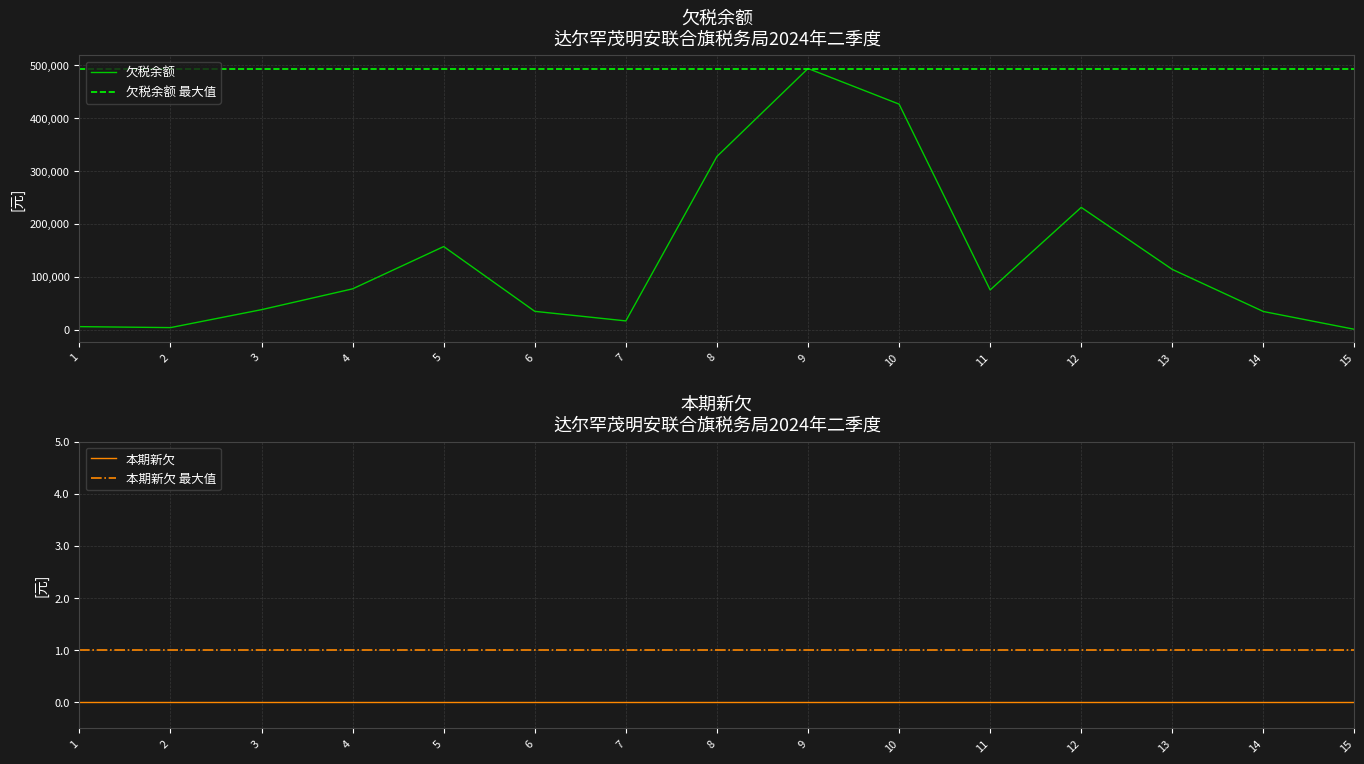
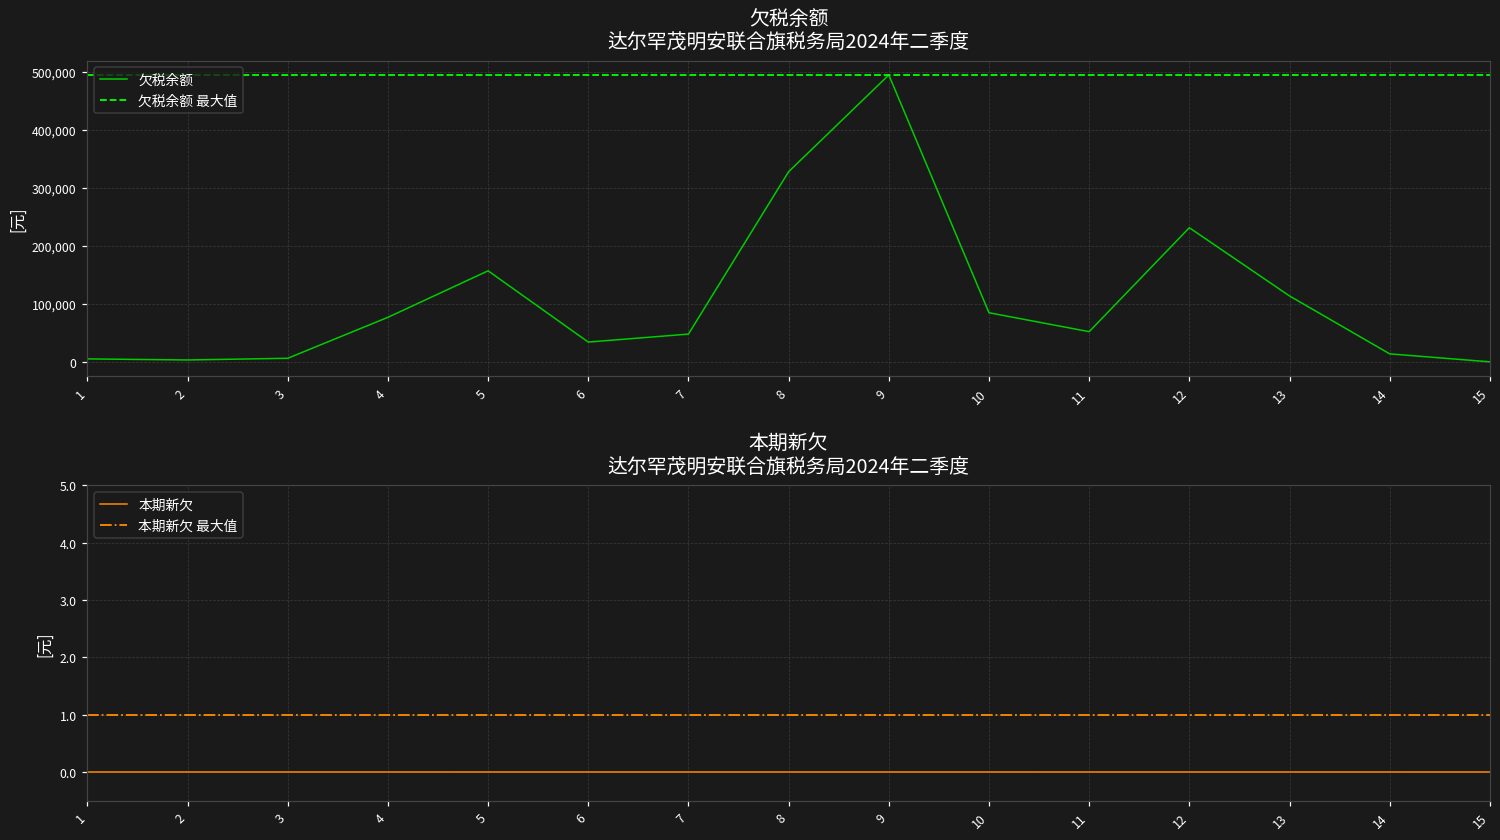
  {
    "欠税余额 达尔罕茂明安联合旗税务局2024年二季度": {
      "1": "10,000",
      "2": "0",
-     "3": "40,000",
+     "3": "10,000",
      "4": "80,000",
      "5": "160,000",
      "6": "30,000",
-     "7": "20,000",
+     "7": "50,000",
      "8": "330,000",
      "9": "490,000",
-     "10": "430,000",
-     "11": "80,000",
+     "10": "90,000",
+     "11": "50,000",
      "12": "230,000",
      "13": "110,000",
-     "14": "30,000",
+     "14": "10,000",
      "15": "0"
    },
    "本期新欠 达尔罕茂明安联合旗税务局2024年二季度": {
      "1": "0.0",
      "2": "0.0",
      "3": "0.0",
      "4": "0.0",
      "5": "0.0",
      "6": "0.0",
      "7": "0.0",
      "8": "0.0",
      "9": "0.0",
      "10": "0.0",
      "11": "0.0",
      "12": "0.0",
      "13": "0.0",
      "14": "0.0",
      "15": "0.0"
    }
  }
